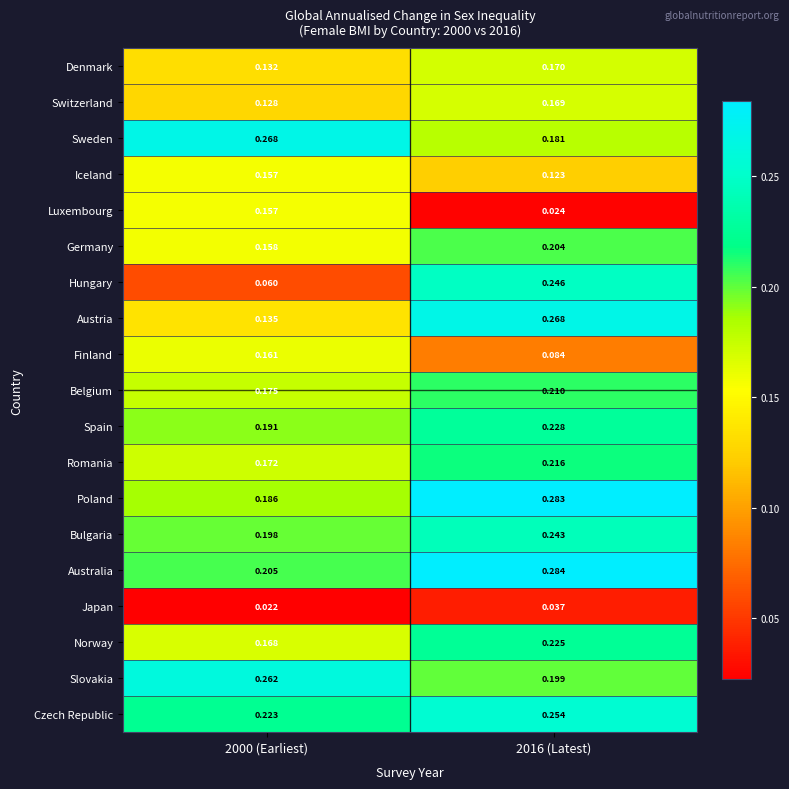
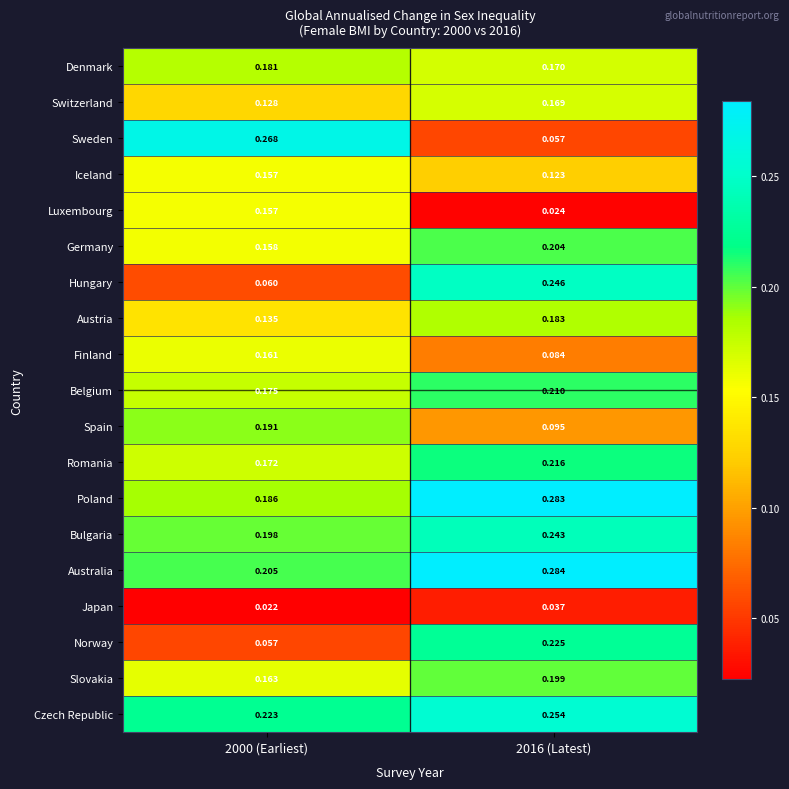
  {
    "Denmark": {
-     "2000 (Earliest)": 0.132,
+     "2000 (Earliest)": 0.181,
      "2016 (Latest)": 0.170
    },
    "Switzerland": {
      "2000 (Earliest)": 0.128,
      "2016 (Latest)": 0.169
    },
    "Sweden": {
      "2000 (Earliest)": 0.268,
-     "2016 (Latest)": 0.181
+     "2016 (Latest)": 0.057
    },
    "Iceland": {
      "2000 (Earliest)": 0.157,
      "2016 (Latest)": 0.123
    },
    "Luxembourg": {
      "2000 (Earliest)": 0.157,
      "2016 (Latest)": 0.024
    },
    "Germany": {
      "2000 (Earliest)": 0.158,
      "2016 (Latest)": 0.204
    },
    "Hungary": {
      "2000 (Earliest)": 0.060,
      "2016 (Latest)": 0.246
    },
    "Austria": {
      "2000 (Earliest)": 0.135,
-     "2016 (Latest)": 0.268
+     "2016 (Latest)": 0.183
    },
    "Finland": {
      "2000 (Earliest)": 0.161,
      "2016 (Latest)": 0.084
    },
    "Belgium": {
      "2000 (Earliest)": 0.175,
      "2016 (Latest)": 0.210
    },
    "Spain": {
      "2000 (Earliest)": 0.191,
-     "2016 (Latest)": 0.228
+     "2016 (Latest)": 0.095
    },
    "Romania": {
      "2000 (Earliest)": 0.172,
      "2016 (Latest)": 0.216
    },
    "Poland": {
      "2000 (Earliest)": 0.186,
      "2016 (Latest)": 0.283
    },
    "Bulgaria": {
      "2000 (Earliest)": 0.198,
      "2016 (Latest)": 0.243
    },
    "Australia": {
      "2000 (Earliest)": 0.205,
      "2016 (Latest)": 0.284
    },
    "Japan": {
      "2000 (Earliest)": 0.022,
      "2016 (Latest)": 0.037
    },
    "Norway": {
-     "2000 (Earliest)": 0.168,
+     "2000 (Earliest)": 0.057,
      "2016 (Latest)": 0.225
    },
    "Slovakia": {
-     "2000 (Earliest)": 0.262,
+     "2000 (Earliest)": 0.163,
      "2016 (Latest)": 0.199
    },
    "Czech Republic": {
      "2000 (Earliest)": 0.223,
      "2016 (Latest)": 0.254
    }
  }
